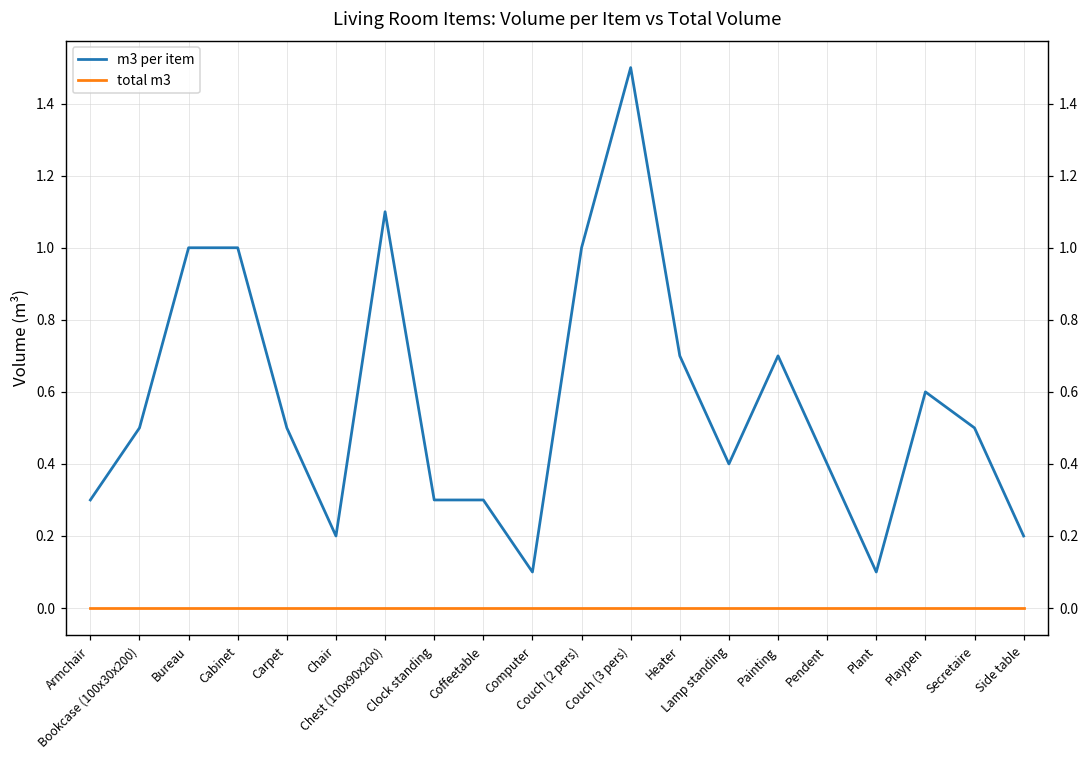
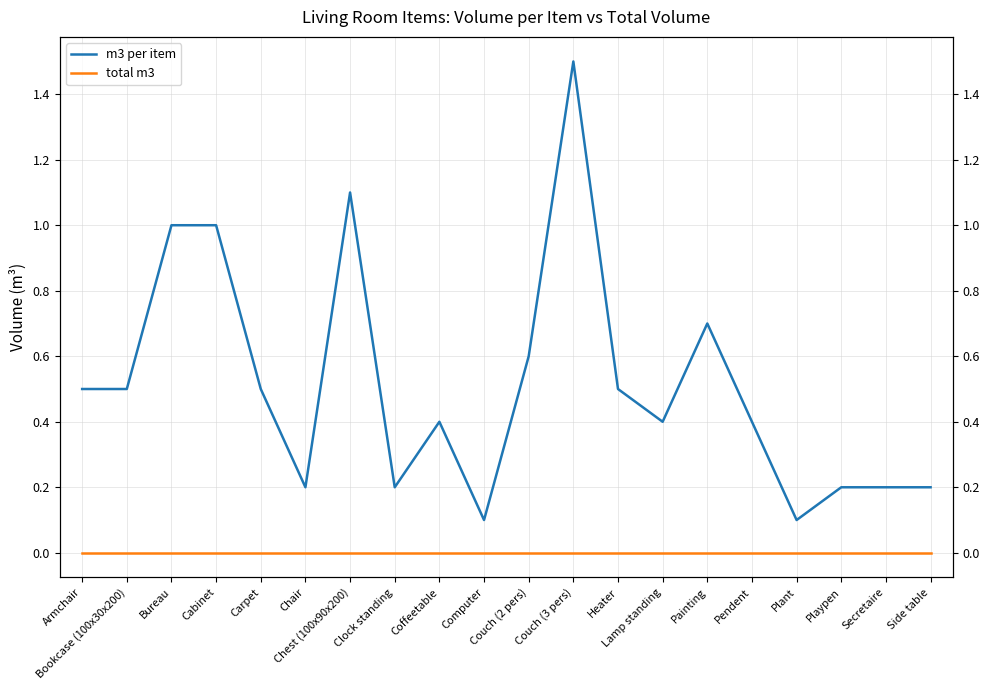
  {
    "m3 per item": {
-     "Armchair": 0.3,
+     "Armchair": 0.5,
      "Bookcase (100x30x200)": 0.5,
      "Bureau": 1.0,
      "Cabinet": 1.0,
      "Carpet": 0.5,
      "Chair": 0.2,
      "Chest (100x90x200)": 1.1,
-     "Clock standing": 0.3,
-     "Coffeetable": 0.3,
+     "Clock standing": 0.2,
+     "Coffeetable": 0.4,
      "Computer": 0.1,
-     "Couch (2 pers)": 1.0,
+     "Couch (2 pers)": 0.6,
      "Couch (3 pers)": 1.5,
-     "Heater": 0.7,
+     "Heater": 0.5,
      "Lamp standing": 0.4,
      "Painting": 0.7,
      "Pendent": 0.4,
      "Plant": 0.1,
-     "Playpen": 0.6,
-     "Secretaire": 0.5,
+     "Playpen": 0.2,
+     "Secretaire": 0.2,
      "Side table": 0.2
    },
    "total m3": {
      "Armchair": 0.0,
      "Bookcase (100x30x200)": 0.0,
      "Bureau": 0.0,
      "Cabinet": 0.0,
      "Carpet": 0.0,
      "Chair": 0.0,
      "Chest (100x90x200)": 0.0,
      "Clock standing": 0.0,
      "Coffeetable": 0.0,
      "Computer": 0.0,
      "Couch (2 pers)": 0.0,
      "Couch (3 pers)": 0.0,
      "Heater": 0.0,
      "Lamp standing": 0.0,
      "Painting": 0.0,
      "Pendent": 0.0,
      "Plant": 0.0,
      "Playpen": 0.0,
      "Secretaire": 0.0,
      "Side table": 0.0
    }
  }
